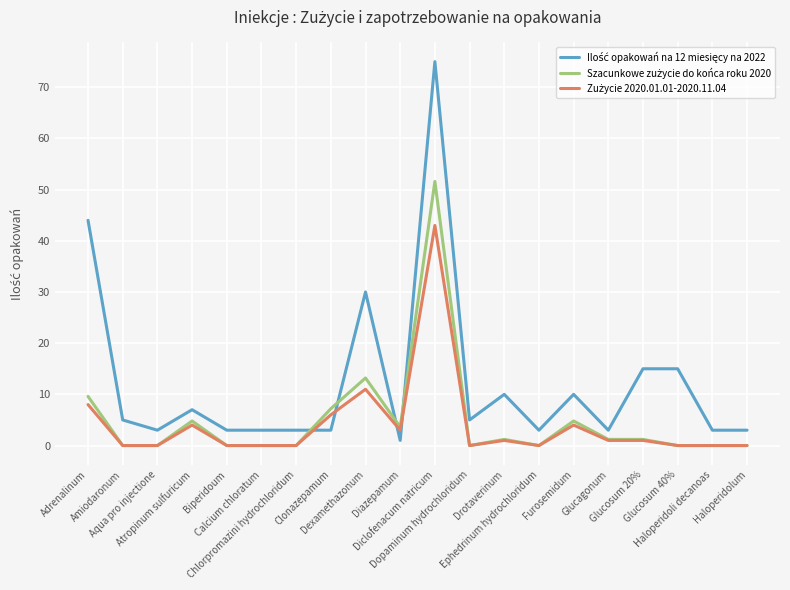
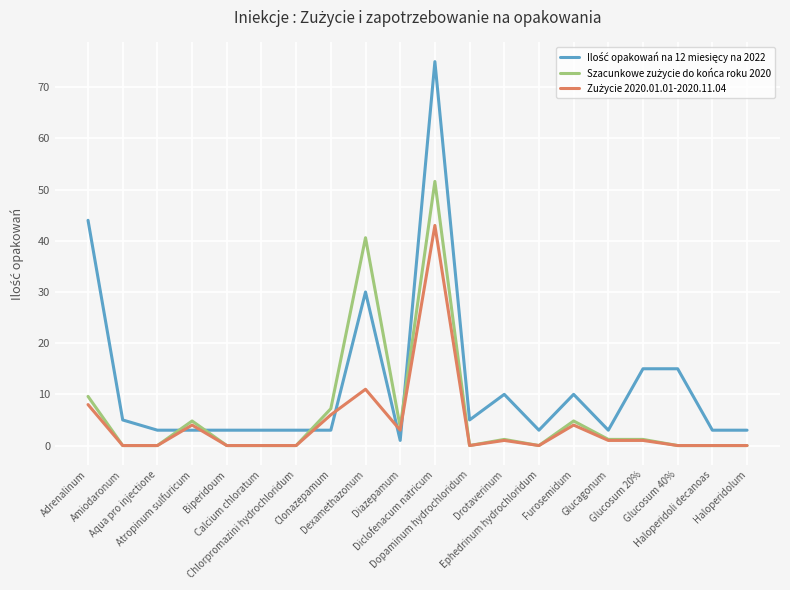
  {
    "Ilość opakowań na 12 miesięcy na 2022": {
      "Adrenalinum": 44,
      "Amiodaronum": 5,
      "Aqua pro injectione": 3,
-     "Atropinum sulfuricum": 7,
+     "Atropinum sulfuricum": 3,
      "Biperidoum": 3,
      "Calcium chloratum": 3,
      "Chlorpromazini hydrochloridum": 3,
      "Clonazepamum": 3,
      "Dexamethazonum": 30,
      "Diazepamum": 1,
      "Diclofenacum natricum": 75,
      "Dopaminum hydrochloridum": 5,
      "Drotaverinum": 10,
      "Ephedrinum hydrochloridum": 3,
      "Furosemidum": 10,
      "Glucagonum": 3,
      "Glucosum 20%": 15,
      "Glucosum 40%": 15,
      "Haloperidoli decanoas": 3,
      "Haloperidolum": 3
    },
    "Szacunkowe zużycie do końca roku 2020": {
      "Adrenalinum": 10,
      "Atropinum sulfuricum": 5,
      "Clonazepamum": 7,
-     "Dexamethazonum": 13,
+     "Dexamethazonum": 41,
      "Diazepamum": 4,
      "Diclofenacum natricum": 52,
      "Furosemidum": 5
    },
    "Zużycie 2020.01.01-2020.11.04": {
      "Adrenalinum": 8,
      "Atropinum sulfuricum": 4,
      "Clonazepamum": 6,
      "Dexamethazonum": 11,
      "Diazepamum": 3,
      "Diclofenacum natricum": 43,
      "Furosemidum": 4
    }
  }
